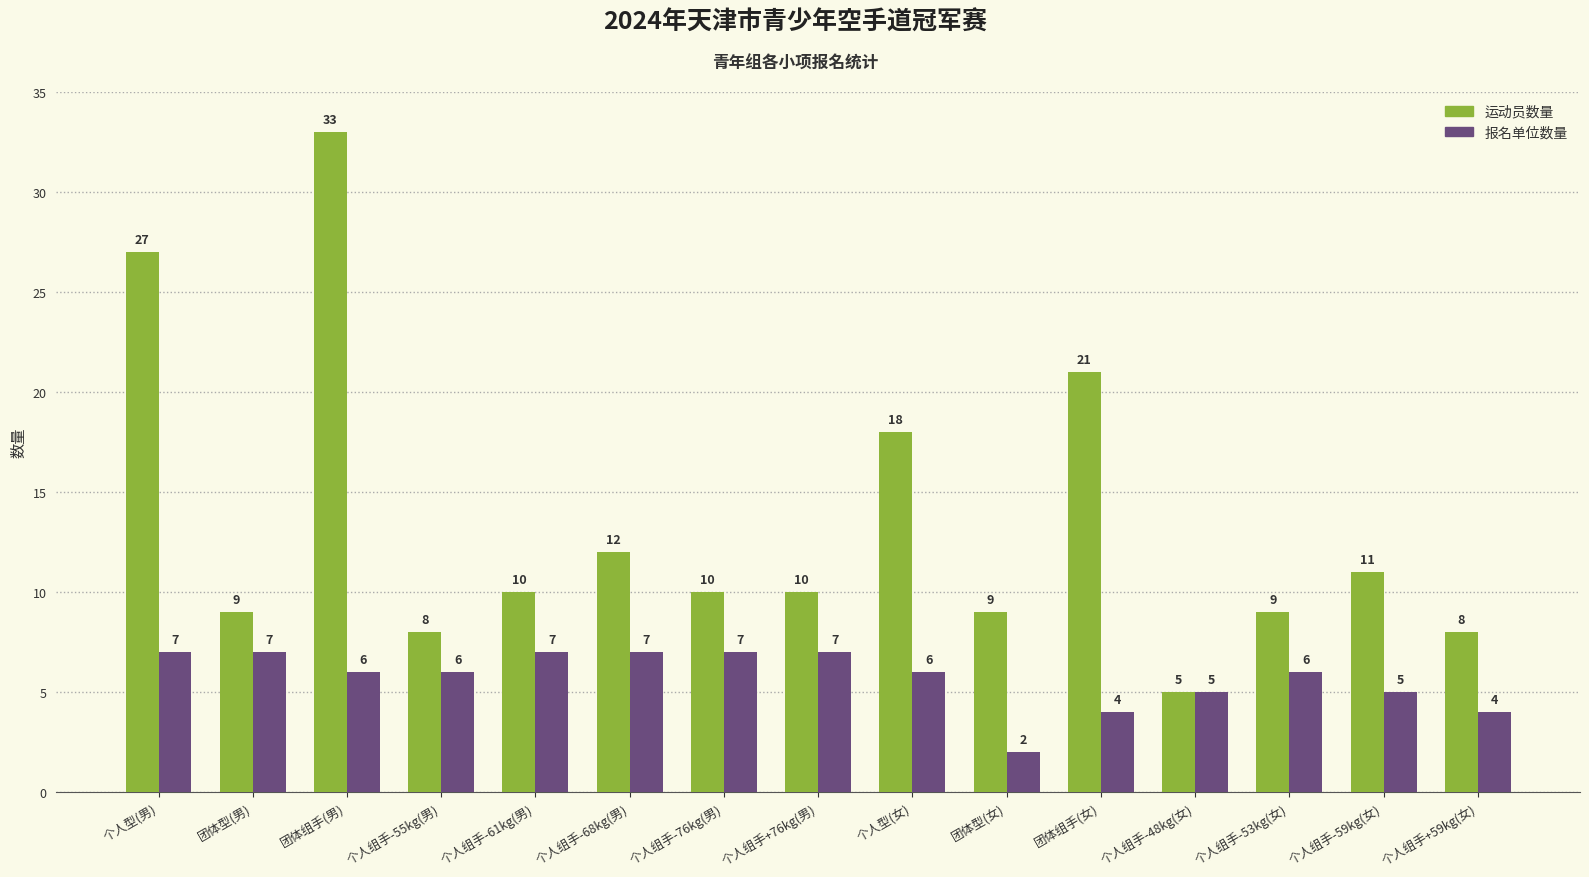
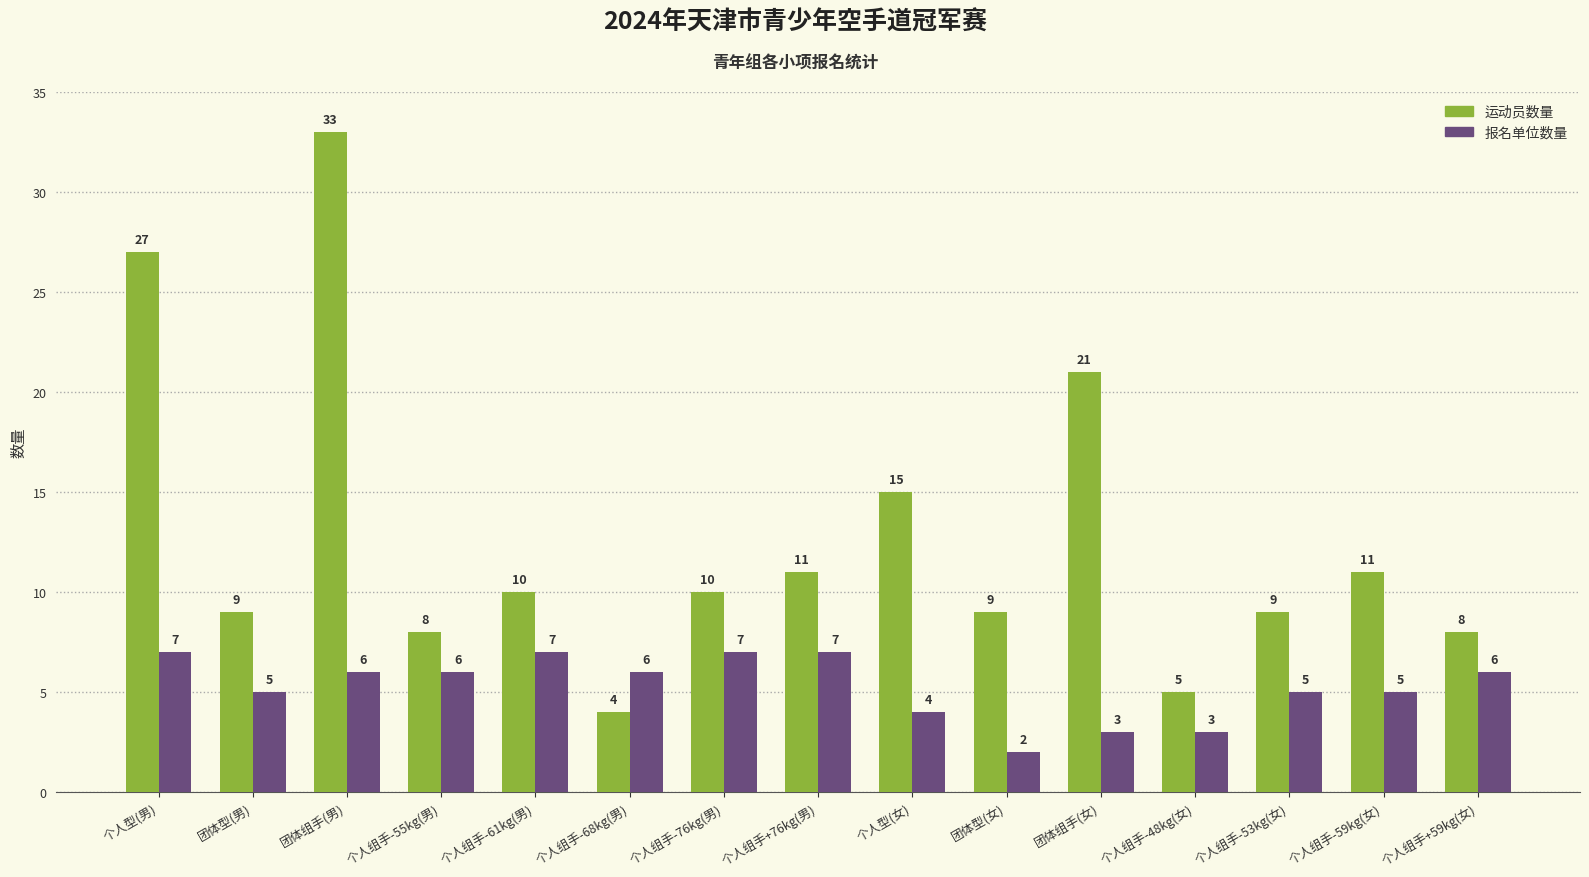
  {
    "运动员数量": {
      "个人型(男)": 27,
      "团体型(男)": 9,
      "团体组手(男)": 33,
      "个人组手-55kg(男)": 8,
      "个人组手-61kg(男)": 10,
-     "个人组手-68kg(男)": 12,
+     "个人组手-68kg(男)": 4,
      "个人组手-76kg(男)": 10,
-     "个人组手+76kg(男)": 10,
-     "个人型(女)": 18,
+     "个人组手+76kg(男)": 11,
+     "个人型(女)": 15,
      "团体型(女)": 9,
      "团体组手(女)": 21,
      "个人组手-48kg(女)": 5,
      "个人组手-53kg(女)": 9,
      "个人组手-59kg(女)": 11,
      "个人组手+59kg(女)": 8
    },
    "报名单位数量": {
      "个人型(男)": 7,
-     "团体型(男)": 7,
+     "团体型(男)": 5,
      "团体组手(男)": 6,
      "个人组手-55kg(男)": 6,
      "个人组手-61kg(男)": 7,
-     "个人组手-68kg(男)": 7,
+     "个人组手-68kg(男)": 6,
      "个人组手-76kg(男)": 7,
      "个人组手+76kg(男)": 7,
-     "个人型(女)": 6,
+     "个人型(女)": 4,
      "团体型(女)": 2,
-     "团体组手(女)": 4,
-     "个人组手-48kg(女)": 5,
-     "个人组手-53kg(女)": 6,
+     "团体组手(女)": 3,
+     "个人组手-48kg(女)": 3,
+     "个人组手-53kg(女)": 5,
      "个人组手-59kg(女)": 5,
-     "个人组手+59kg(女)": 4
+     "个人组手+59kg(女)": 6
    }
  }
